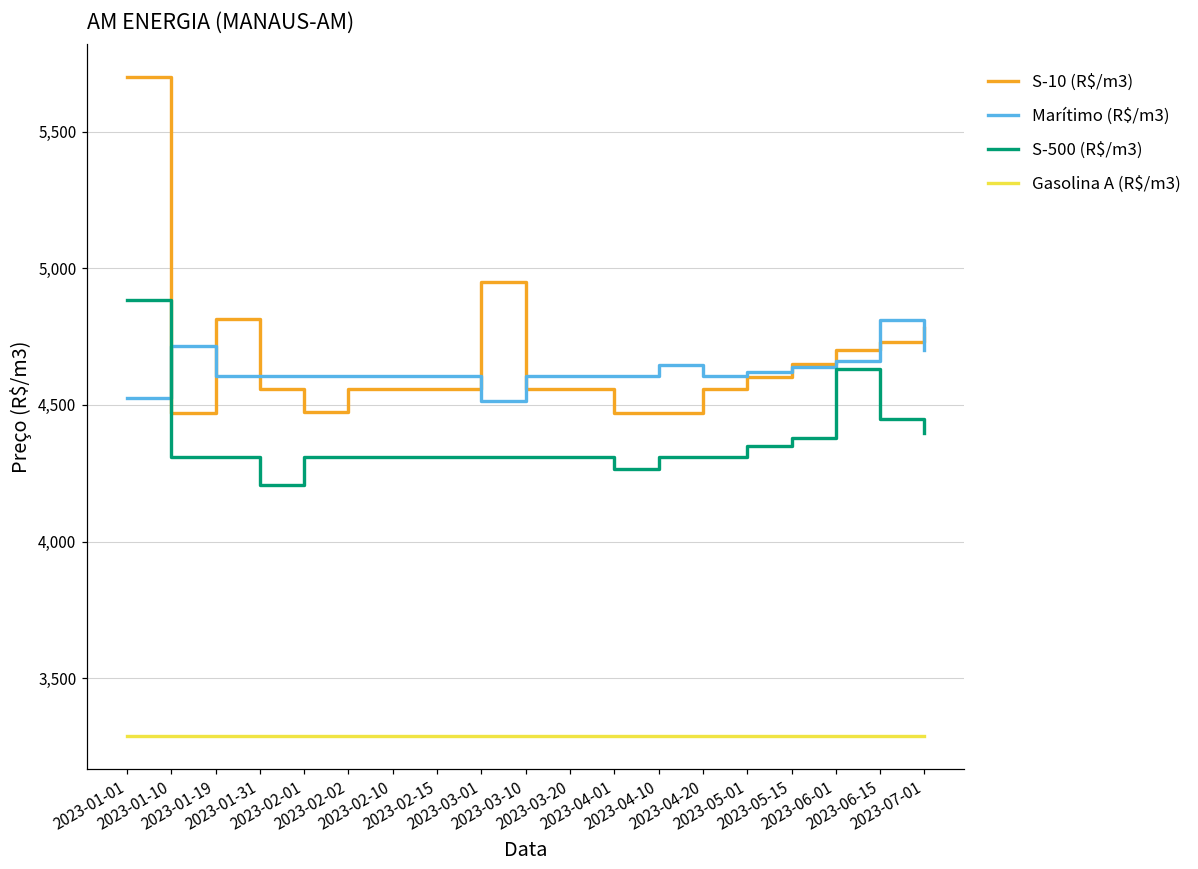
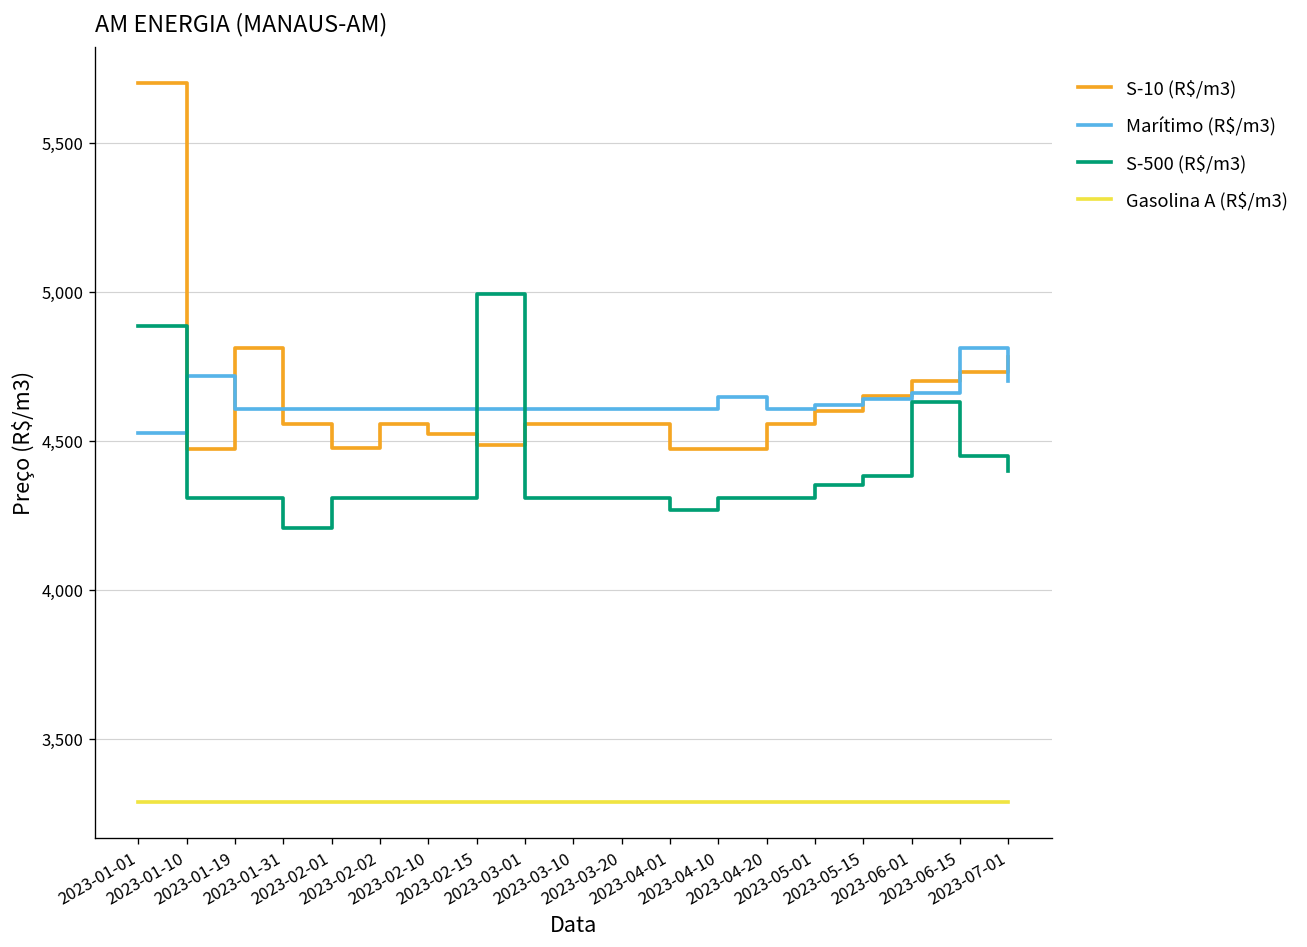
  {
    "S-10 (R$/m3)": {
      "2023-01-01": "5,700",
      "2023-01-10": "4,470",
      "2023-01-19": "4,810",
      "2023-01-31": "4,560",
      "2023-02-01": "4,470",
      "2023-02-02": "4,560",
-     "2023-02-10": "4,560",
-     "2023-02-15": "4,560",
-     "2023-03-01": "4,950",
+     "2023-02-10": "4,520",
+     "2023-02-15": "4,480",
+     "2023-03-01": "4,560",
      "2023-03-10": "4,560",
      "2023-03-20": "4,560",
      "2023-04-01": "4,470",
      "2023-04-10": "4,470",
      "2023-04-20": "4,560",
      "2023-05-01": "4,600",
      "2023-06-01": "4,700",
      "2023-06-15": "4,730",
      "2023-07-01": "4,780"
    },
    "Marítimo (R$/m3)": {
      "2023-01-01": "4,530",
      "2023-01-10": "4,720",
      "2023-01-19": "4,610",
      "2023-01-31": "4,610",
      "2023-02-01": "4,610",
      "2023-02-02": "4,610",
      "2023-02-10": "4,610",
      "2023-02-15": "4,610",
-     "2023-03-01": "4,510",
+     "2023-03-01": "4,610",
      "2023-03-10": "4,610",
      "2023-03-20": "4,610",
      "2023-04-01": "4,610",
      "2023-04-10": "4,650",
      "2023-04-20": "4,610",
      "2023-05-01": "4,620",
      "2023-06-01": "4,660",
      "2023-06-15": "4,810",
      "2023-07-01": "4,700"
    },
    "S-500 (R$/m3)": {
      "2023-01-01": "4,890",
      "2023-01-10": "4,310",
      "2023-01-19": "4,310",
      "2023-01-31": "4,210",
      "2023-02-01": "4,310",
      "2023-02-02": "4,310",
      "2023-02-10": "4,310",
-     "2023-02-15": "4,310",
+     "2023-02-15": "4,990",
      "2023-03-01": "4,310",
      "2023-03-10": "4,310",
      "2023-03-20": "4,310",
      "2023-04-01": "4,270",
      "2023-04-10": "4,310",
      "2023-04-20": "4,310",
      "2023-05-01": "4,350",
      "2023-05-15": "4,380",
      "2023-06-01": "4,630",
      "2023-06-15": "4,450",
      "2023-07-01": "4,400"
    },
    "Gasolina A (R$/m3)": {
      "2023-01-01": "3,290",
      "2023-01-10": "3,290",
      "2023-01-19": "3,290",
      "2023-01-31": "3,290",
      "2023-02-01": "3,290",
      "2023-02-02": "3,290",
      "2023-02-10": "3,290",
      "2023-02-15": "3,290",
      "2023-03-01": "3,290",
      "2023-03-10": "3,290",
      "2023-03-20": "3,290",
      "2023-04-01": "3,290",
      "2023-04-10": "3,290",
      "2023-04-20": "3,290",
      "2023-05-01": "3,290",
      "2023-05-15": "3,290",
      "2023-06-01": "3,290",
      "2023-06-15": "3,290",
      "2023-07-01": "3,290"
    }
  }
